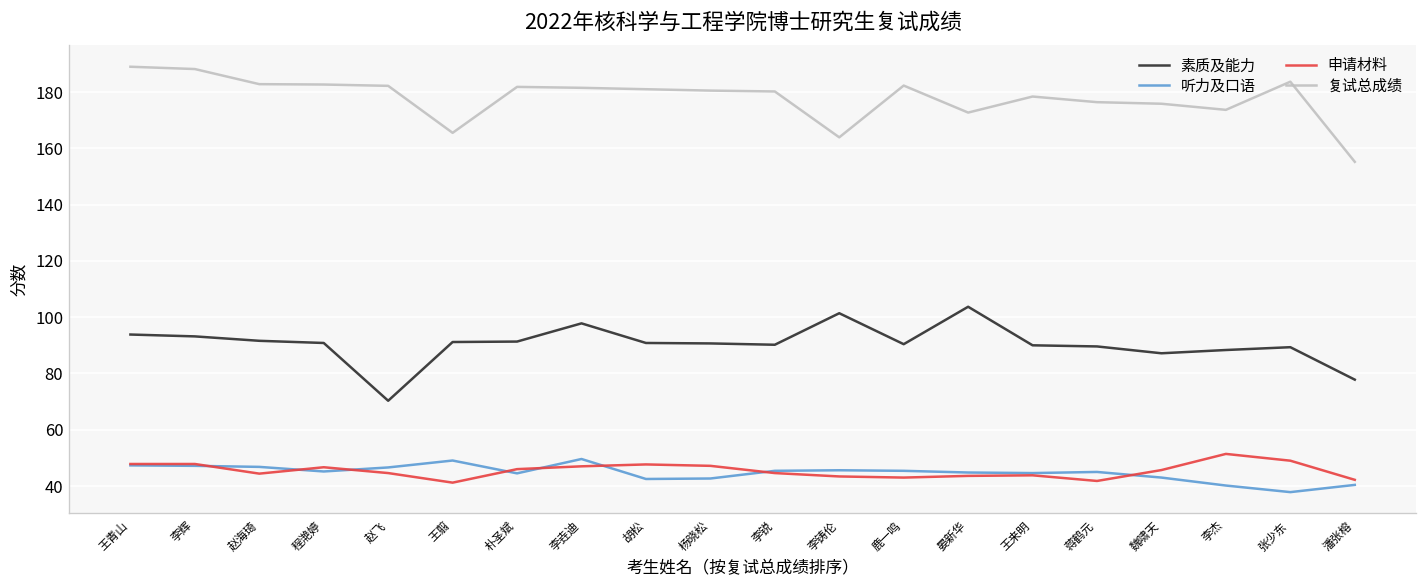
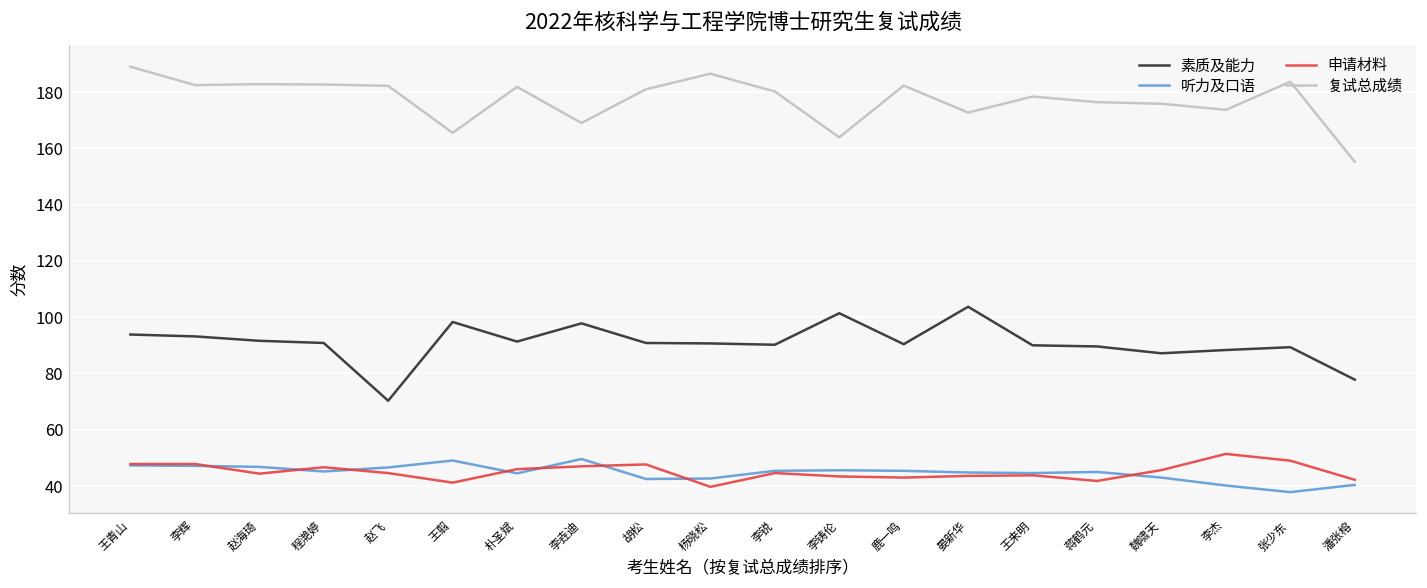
  {
    "素质及能力": {
      "王青山": 94,
      "李辉": 93,
      "赵海琦": 92,
      "程滟婷": 91,
      "赵飞": 70,
-     "王翦": 91,
+     "王翦": 98,
      "朴圣斌": 91,
      "李垚迪": 98,
      "胡松": 91,
      "杨晓松": 91,
      "李锐": 90,
      "李铸伦": 101,
      "鹿一鸣": 90,
      "晏新华": 104,
      "王来明": 90,
      "蒋鹤元": 90,
      "魏啸天": 87,
      "李杰": 88,
      "张少东": 89,
      "潘张榕": 78
    },
    "听力及口语": {
      "赵海琦": 47,
      "程滟婷": 45,
      "赵飞": 47,
      "王翦": 49,
      "朴圣斌": 45,
      "李垚迪": 50,
      "胡松": 43,
      "杨晓松": 43,
      "李铸伦": 46,
      "鹿一鸣": 45,
      "晏新华": 45,
      "蒋鹤元": 45,
      "魏啸天": 43,
      "李杰": 40,
      "张少东": 38,
      "潘张榕": 40
    },
    "申请材料": {
      "赵海琦": 44,
      "程滟婷": 47,
      "赵飞": 45,
      "王翦": 41,
      "朴圣斌": 46,
      "李垚迪": 47,
      "胡松": 48,
-     "杨晓松": 47,
+     "杨晓松": 40,
      "李铸伦": 43,
      "鹿一鸣": 43,
      "晏新华": 44,
      "蒋鹤元": 42,
      "魏啸天": 46,
      "李杰": 51,
      "张少东": 49,
      "潘张榕": 42
    },
    "复试总成绩": {
      "王青山": 189,
-     "李辉": 188,
+     "李辉": 182,
      "赵海琦": 183,
      "程滟婷": 183,
      "赵飞": 182,
      "王翦": 166,
      "朴圣斌": 182,
-     "李垚迪": 182,
+     "李垚迪": 169,
      "胡松": 181,
-     "杨晓松": 181,
+     "杨晓松": 187,
      "李锐": 180,
      "李铸伦": 164,
      "鹿一鸣": 182,
      "晏新华": 173,
      "王来明": 178,
      "蒋鹤元": 176,
      "魏啸天": 176,
      "李杰": 174,
      "张少东": 184,
      "潘张榕": 155
    }
  }
